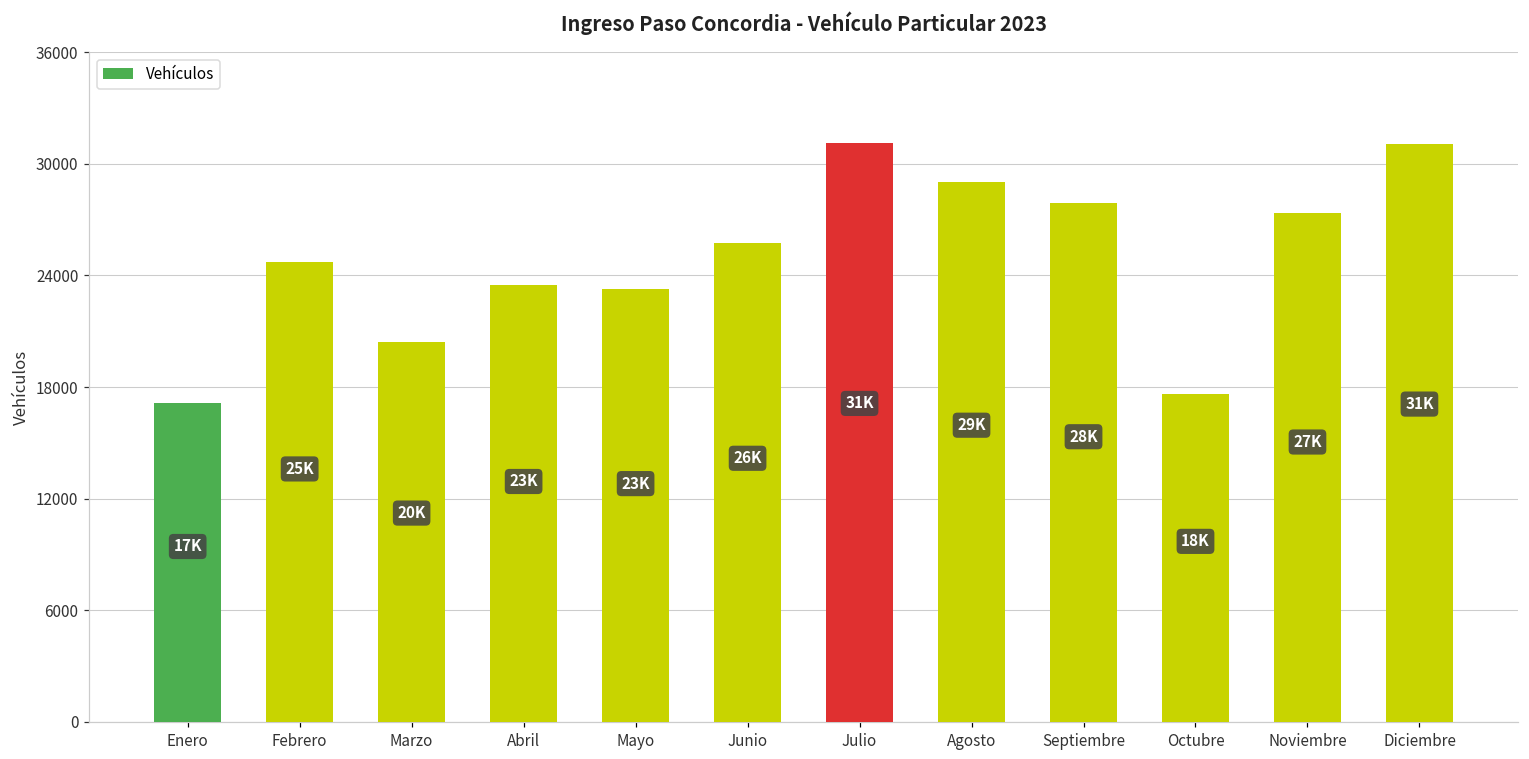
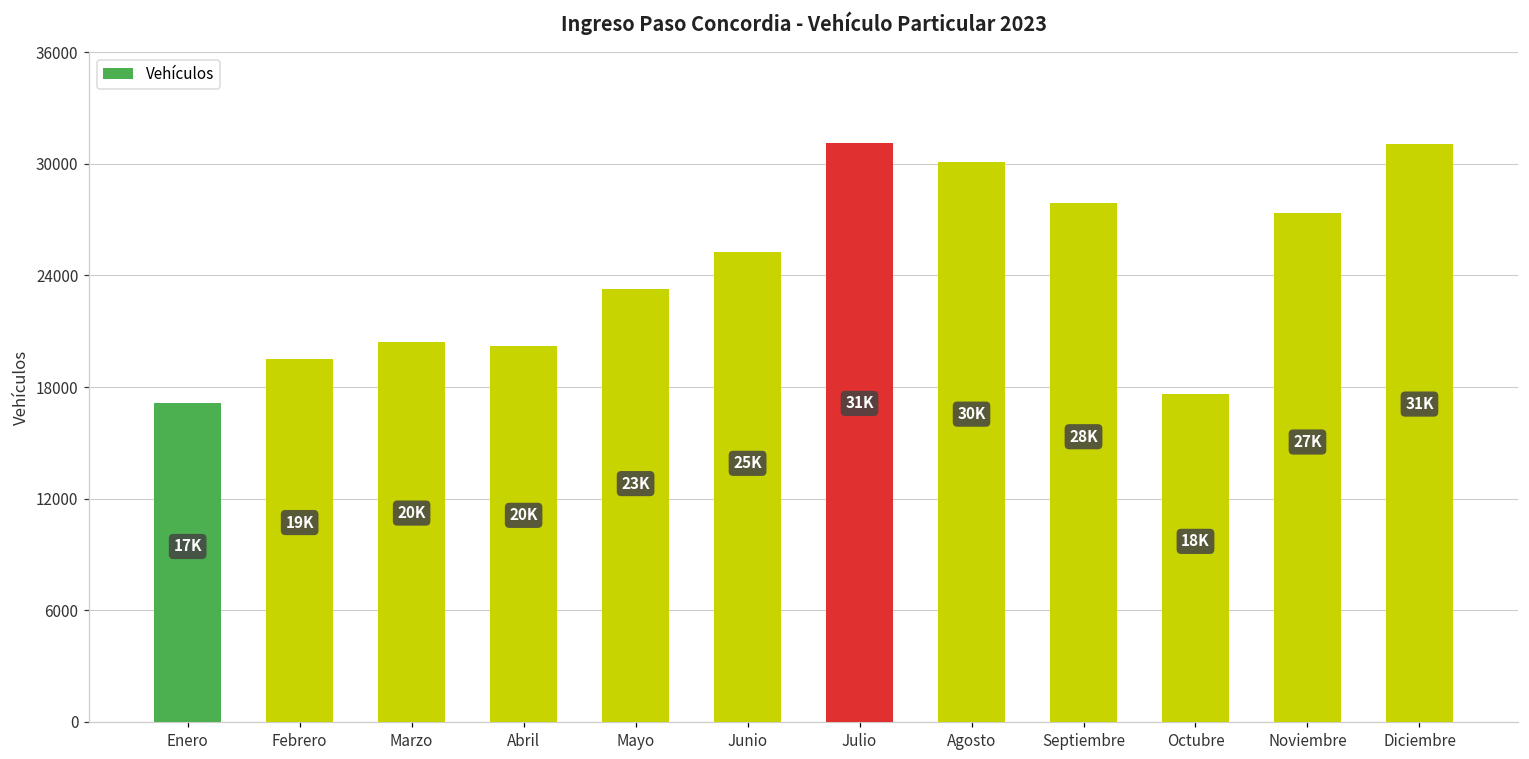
  {
-   "Febrero": "25K",
-   "Abril": "23K",
-   "Junio": "26K",
-   "Agosto": "29K"
+   "Febrero": "19K",
+   "Abril": "20K",
+   "Junio": "25K",
+   "Agosto": "30K"
  }
